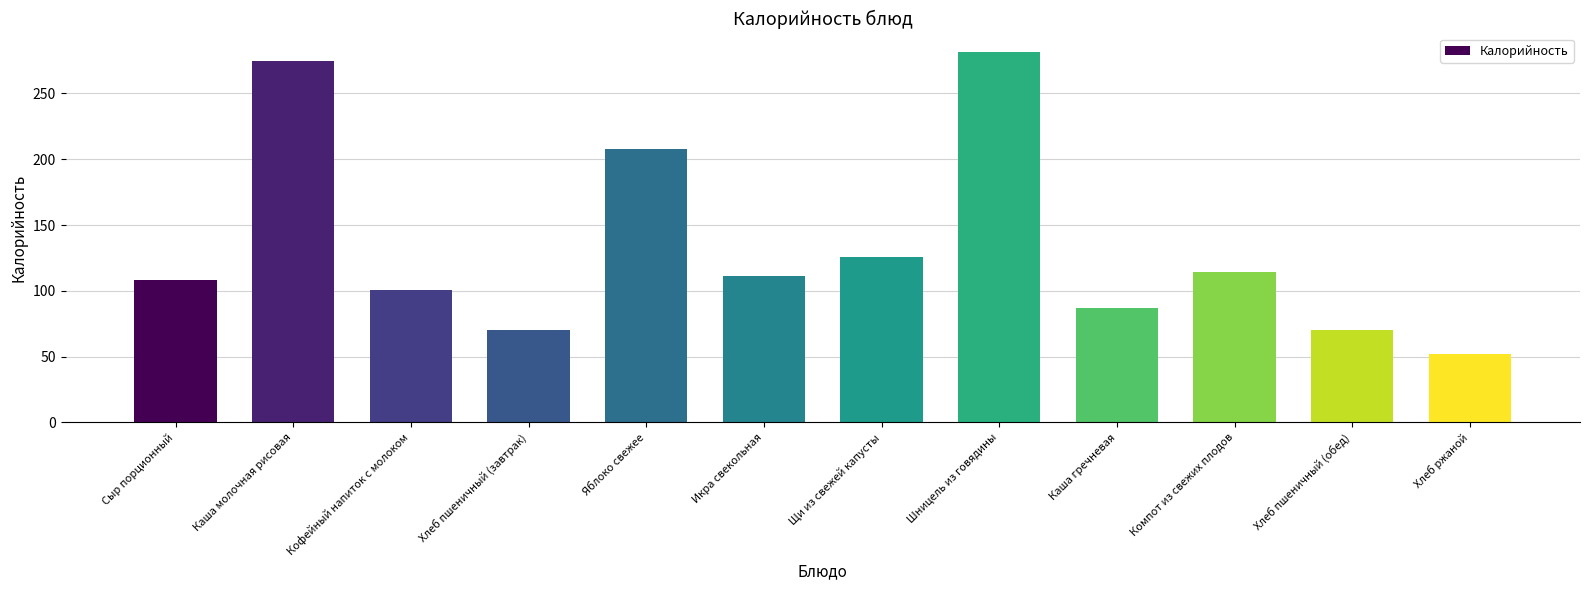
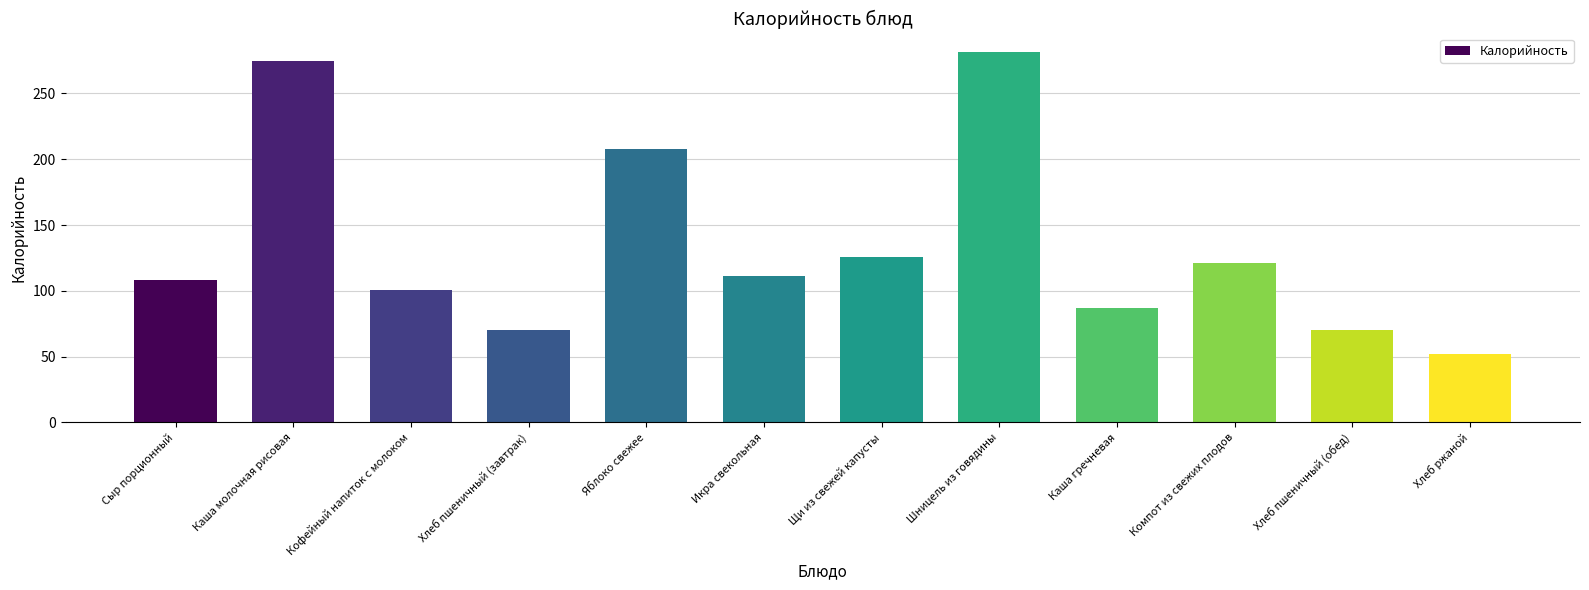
  {
    "Сыр порционный": 108,
    "Каша молочная рисовая": 275,
    "Кофейный напиток с молоком": 101,
    "Хлеб пшеничный (завтрак)": 71,
    "Яблоко свежее": 208,
    "Икра свекольная": 111,
    "Щи из свежей капусты": 126,
    "Шницель из говядины": 281,
    "Каша гречневая": 87,
-   "Компот из свежих плодов": 114,
+   "Компот из свежих плодов": 121,
    "Хлеб пшеничный (обед)": 71,
    "Хлеб ржаной": 52
  }
